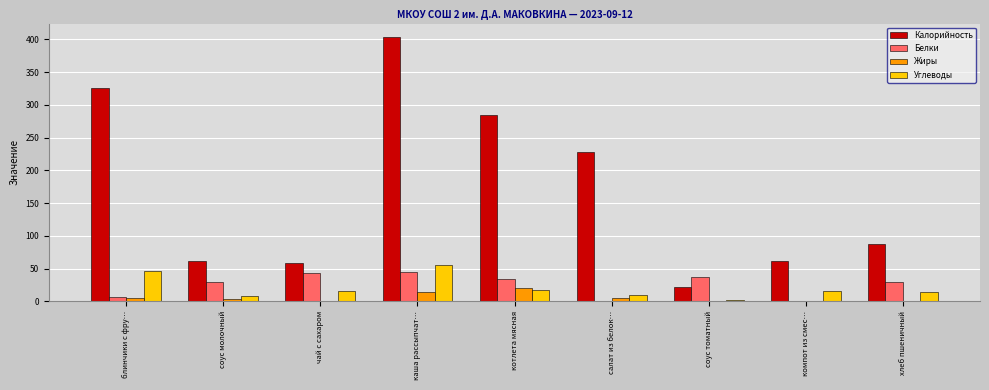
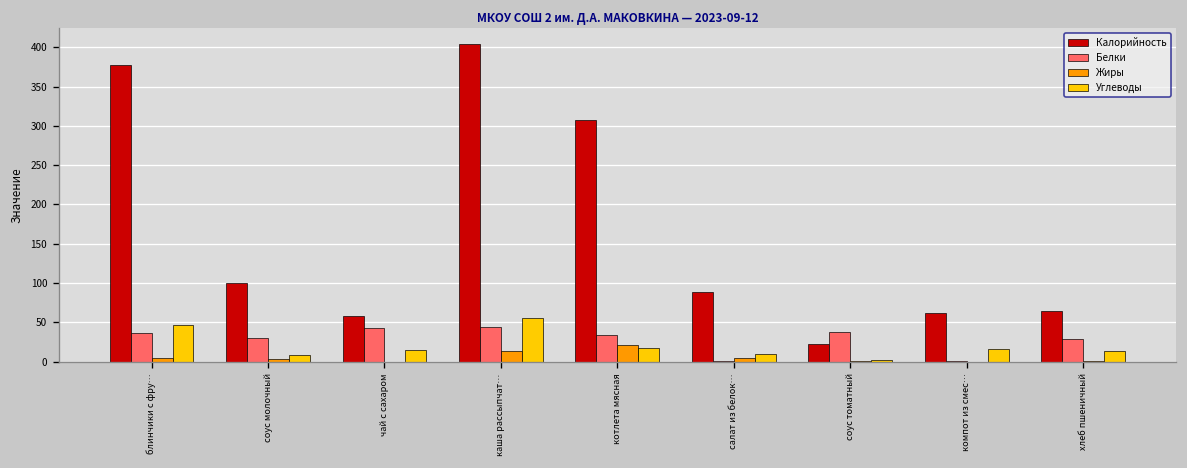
  {
    "Калорийность": {
-     "блинчики с фру…": 330,
-     "соус молочный": 60,
+     "блинчики с фру…": 380,
+     "соус молочный": 100,
      "чай с сахаром": 60,
      "каша рассыпчат…": 400,
-     "котлета мясная": 280,
-     "салат из белок…": 230,
+     "котлета мясная": 310,
+     "салат из белок…": 90,
      "соус томатный": 20,
      "компот из смес…": 60,
-     "хлеб пшеничный": 90
+     "хлеб пшеничный": 60
    },
    "Белки": {
-     "блинчики с фру…": 10,
+     "блинчики с фру…": 40,
      "соус молочный": 30,
      "чай с сахаром": 40,
      "каша рассыпчат…": 40,
      "котлета мясная": 30,
      "соус томатный": 40,
      "хлеб пшеничный": 30
    }
  }
